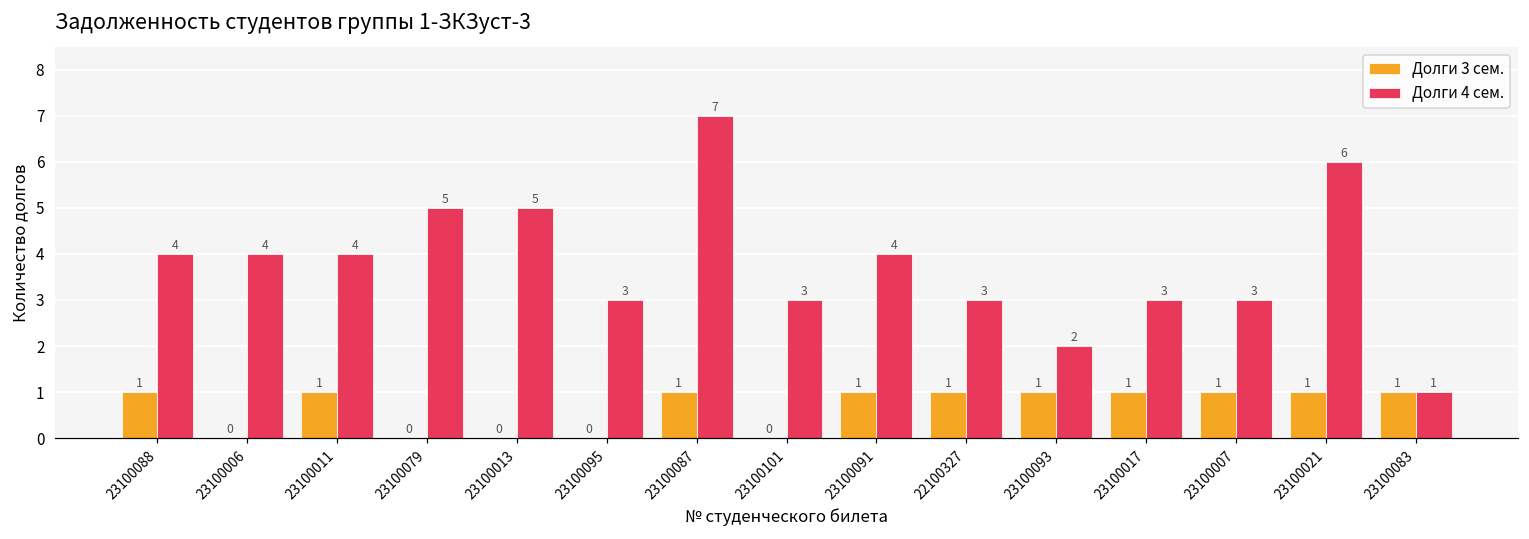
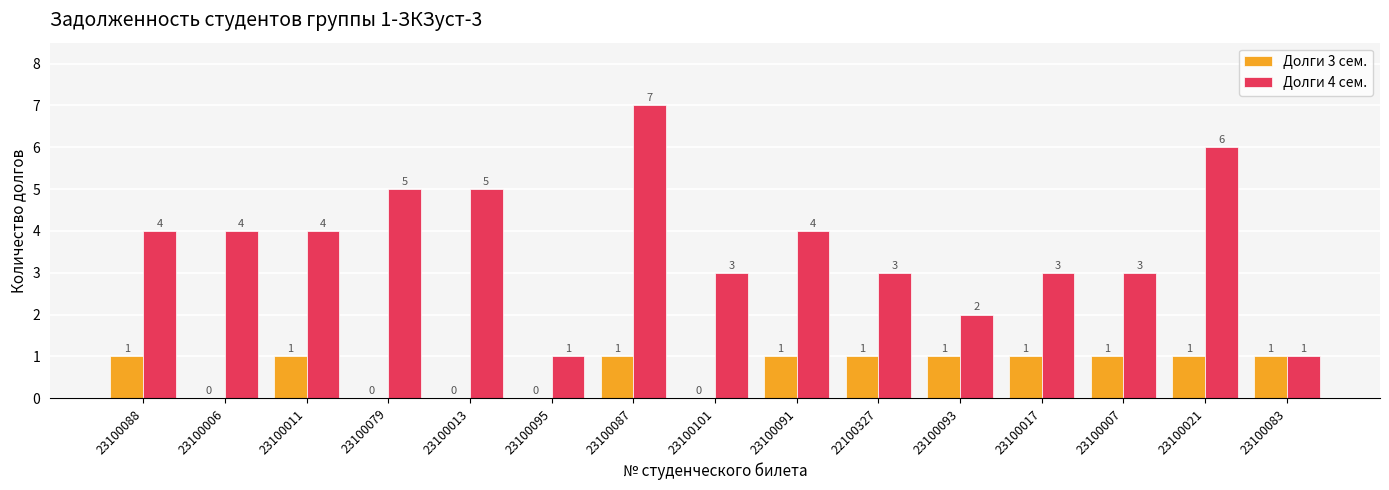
  {
    "Долги 3 сем.": {
      "23100088": 1,
      "23100006": 0,
      "23100011": 1,
      "23100079": 0,
      "23100013": 0,
      "23100095": 0,
      "23100087": 1,
      "23100101": 0,
      "23100091": 1,
      "22100327": 1,
      "23100093": 1,
      "23100017": 1,
      "23100007": 1,
      "23100021": 1,
      "23100083": 1
    },
    "Долги 4 сем.": {
      "23100088": 4,
      "23100006": 4,
      "23100011": 4,
      "23100079": 5,
      "23100013": 5,
-     "23100095": 3,
+     "23100095": 1,
      "23100087": 7,
      "23100101": 3,
      "23100091": 4,
      "22100327": 3,
      "23100093": 2,
      "23100017": 3,
      "23100007": 3,
      "23100021": 6,
      "23100083": 1
    }
  }
